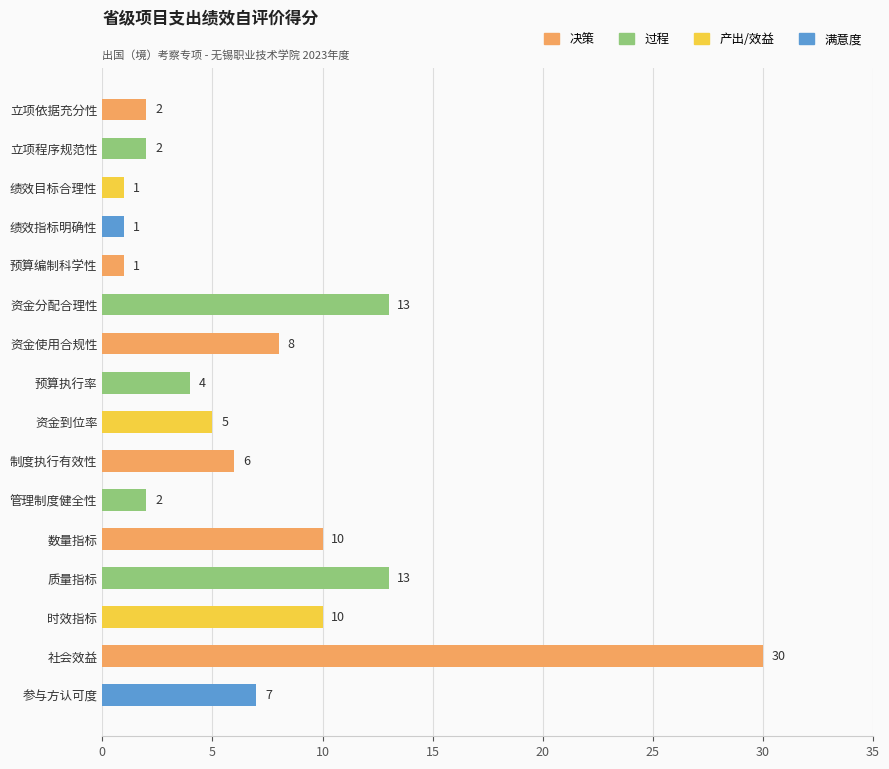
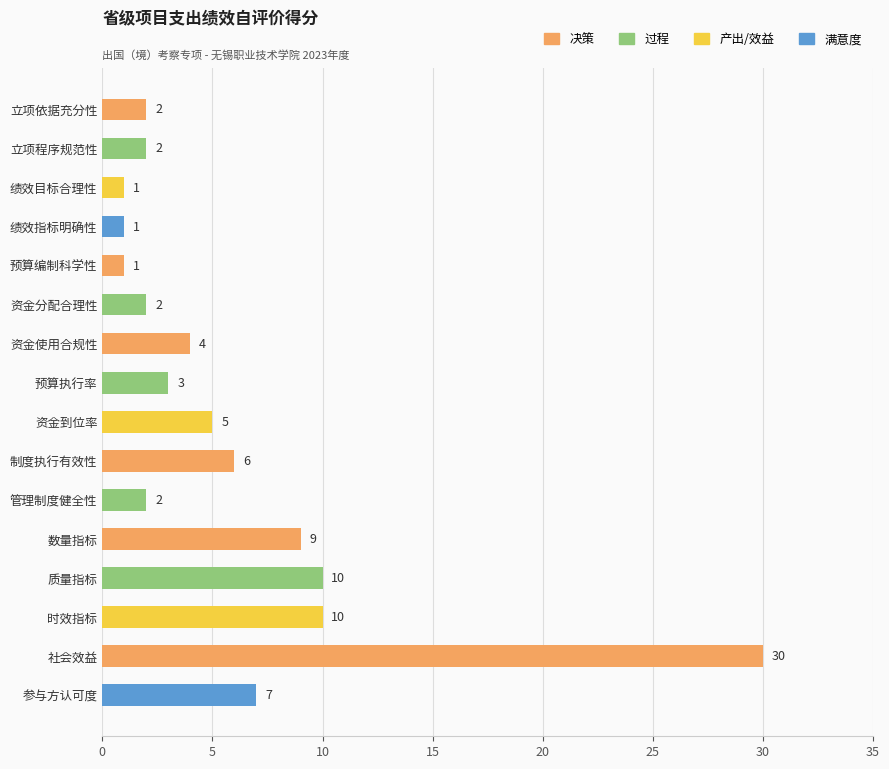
  {
    "立项依据充分性": 2,
    "立项程序规范性": 2,
    "绩效目标合理性": 1,
    "绩效指标明确性": 1,
    "预算编制科学性": 1,
-   "资金分配合理性": 13,
-   "资金使用合规性": 8,
-   "预算执行率": 4,
+   "资金分配合理性": 2,
+   "资金使用合规性": 4,
+   "预算执行率": 3,
    "资金到位率": 5,
    "制度执行有效性": 6,
    "管理制度健全性": 2,
-   "数量指标": 10,
-   "质量指标": 13,
+   "数量指标": 9,
+   "质量指标": 10,
    "时效指标": 10,
    "社会效益": 30,
    "参与方认可度": 7
  }
